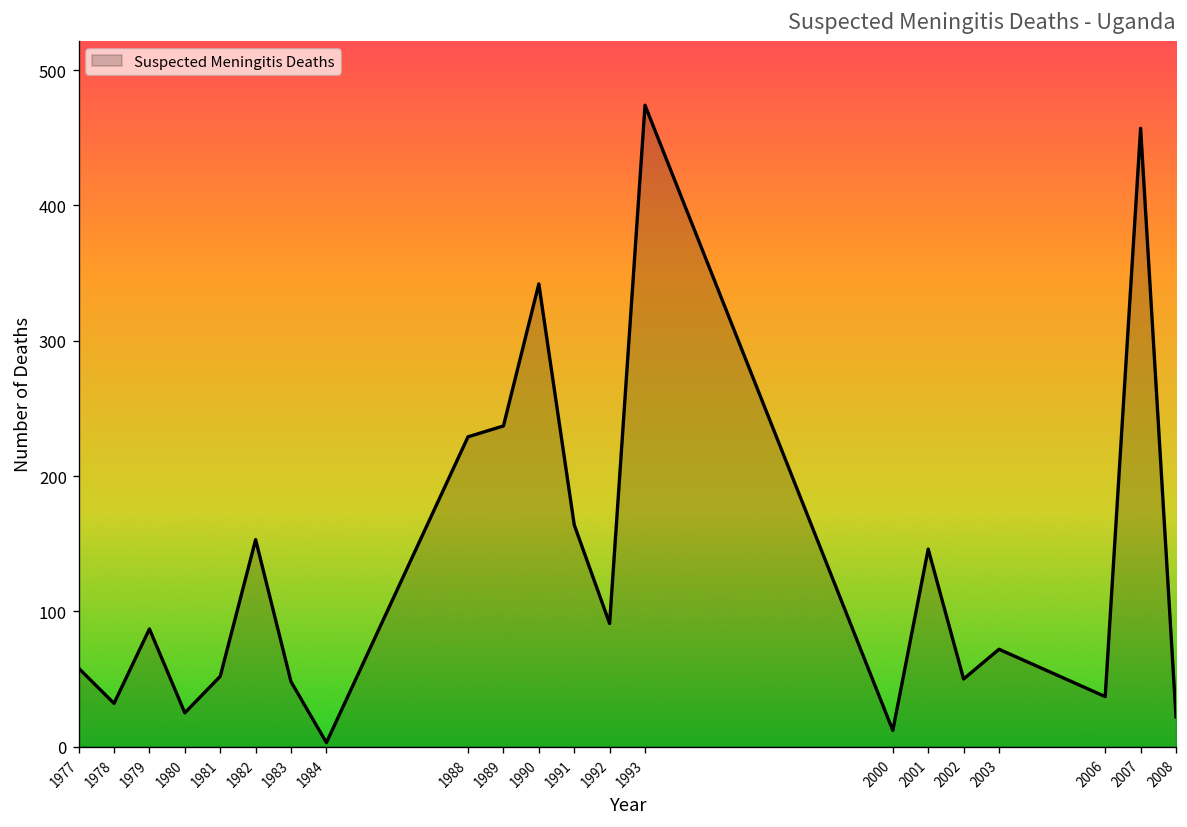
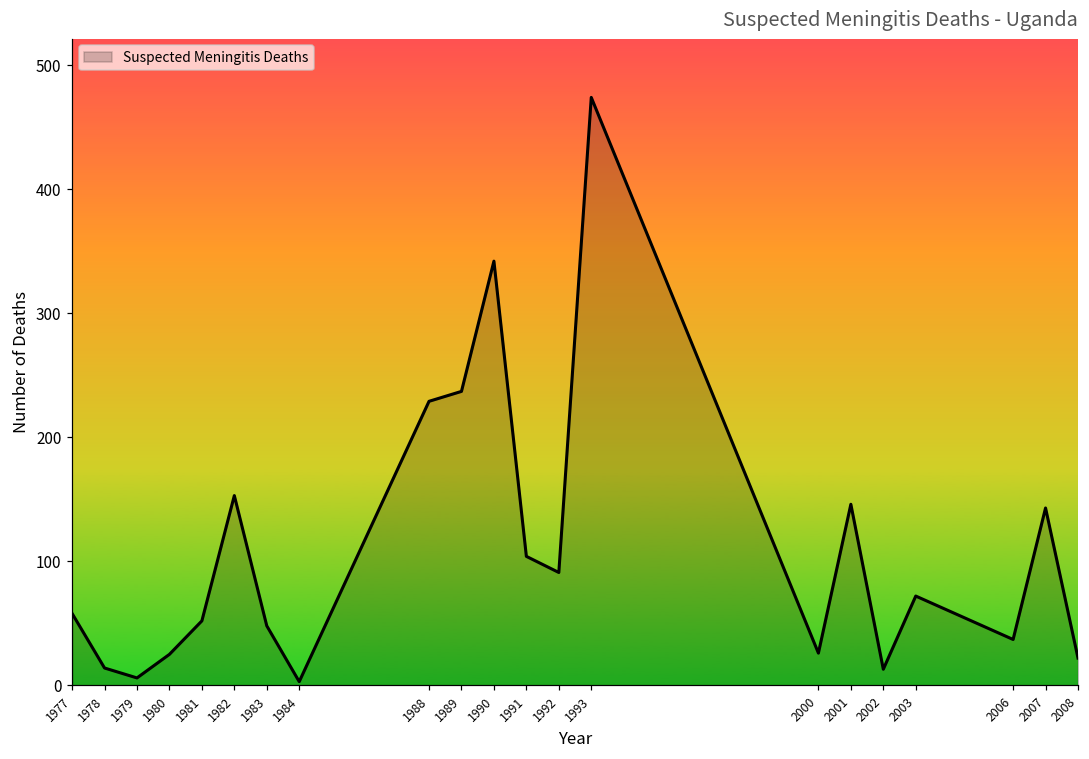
  {
    "1977": 58,
-   "1978": 32,
-   "1979": 87,
+   "1978": 14,
+   "1979": 6,
    "1980": 25,
    "1981": 52,
    "1982": 153,
    "1983": 48,
    "1984": 3,
    "1988": 229,
    "1989": 237,
    "1990": 342,
-   "1991": 164,
+   "1991": 104,
    "1992": 91,
    "1993": 474,
-   "2000": 12,
+   "2000": 26,
    "2001": 146,
-   "2002": 50,
+   "2002": 13,
    "2003": 72,
    "2006": 37,
-   "2007": 457,
+   "2007": 143,
    "2008": 22
  }
